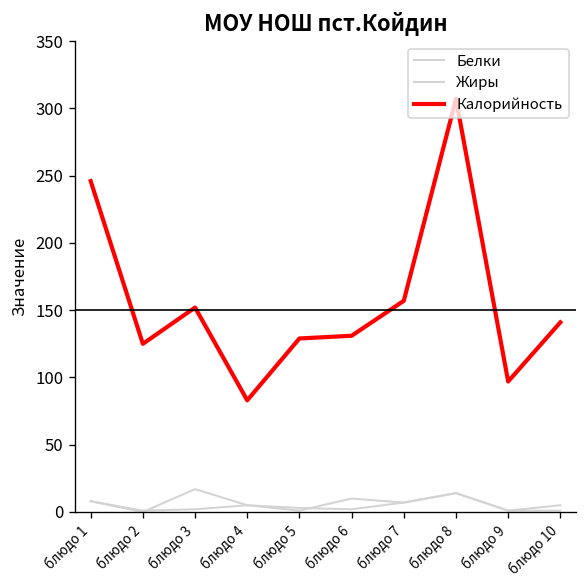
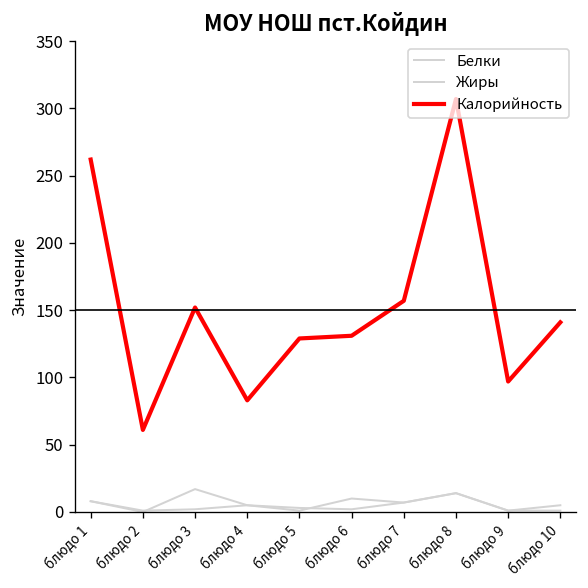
  {
    "Калорийность": {
-     "блюдо 1": 246,
-     "блюдо 2": 125,
+     "блюдо 1": 262,
+     "блюдо 2": 61,
      "блюдо 3": 152,
      "блюдо 4": 83,
      "блюдо 5": 129,
      "блюдо 6": 131,
      "блюдо 7": 157,
      "блюдо 9": 97,
      "блюдо 10": 141
    }
  }
